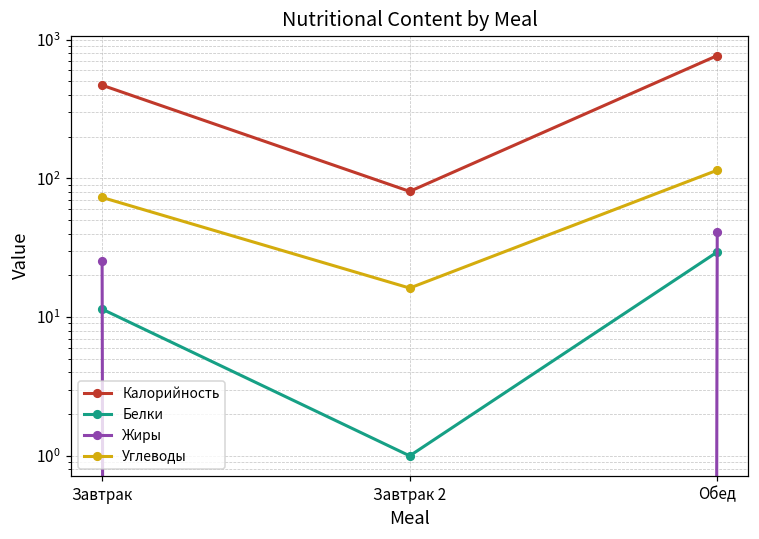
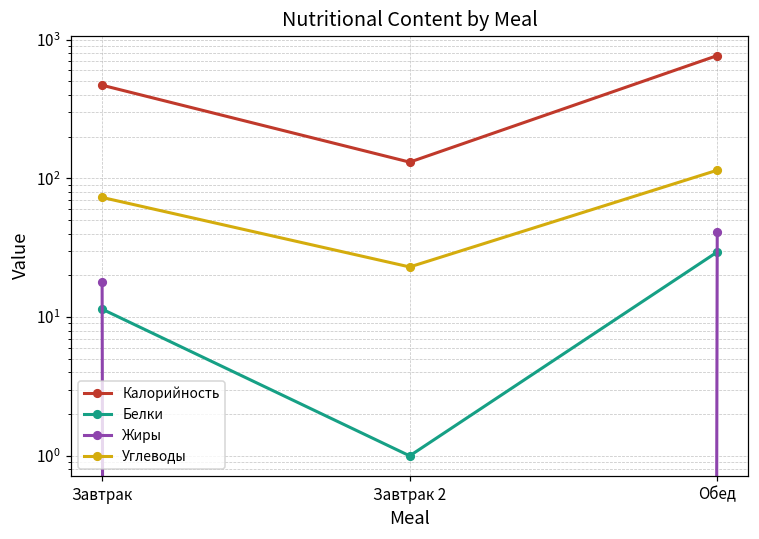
  {
    "Калорийность": {
      "Завтрак": 470,
-     "Завтрак 2": 80,
+     "Завтрак 2": 130,
      "Обед": 800
    },
    "Белки": {
      "Завтрак": 11,
      "Завтрак 2": 1,
      "Обед": 29
    },
    "Жиры": {
-     "Завтрак": 25,
+     "Завтрак": 18,
      "Обед": 41
    },
    "Углеводы": {
      "Завтрак": 70,
-     "Завтрак 2": 16,
+     "Завтрак 2": 23,
      "Обед": 110
    }
  }
